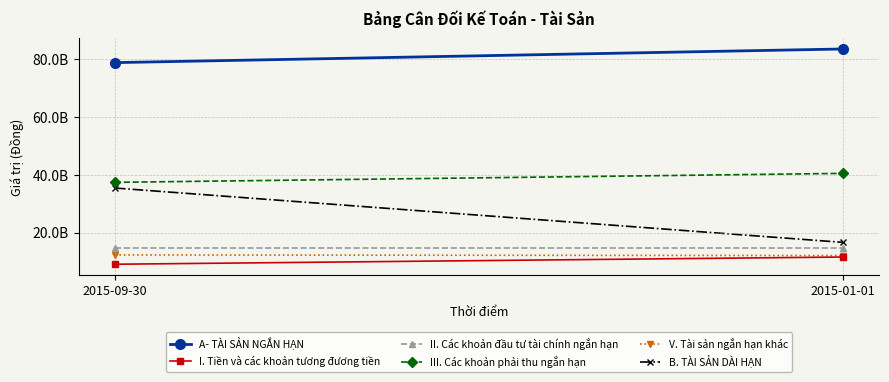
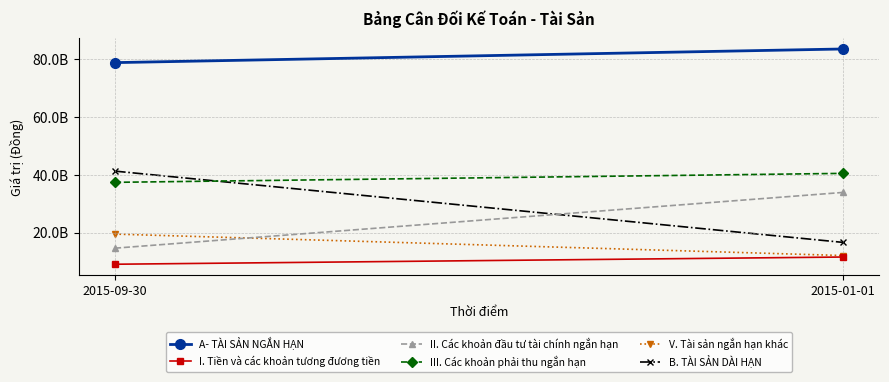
  {
    "A- TÀI SẢN NGẮN HẠN": {
      "2015-09-30": 79000000000,
      "2015-01-01": 84000000000
    },
    "I. Tiền và các khoản tương đương tiền": {
      "2015-09-30": 9000000000
    },
    "II. Các khoản đầu tư tài chính ngắn hạn": {
      "2015-09-30": 15000000000,
-     "2015-01-01": 15000000000
+     "2015-01-01": 34000000000
    },
    "III. Các khoản phải thu ngắn hạn": {
      "2015-09-30": 37000000000,
      "2015-01-01": 40000000000
    },
    "V. Tài sản ngắn hạn khác": {
-     "2015-09-30": 12000000000
+     "2015-09-30": 19000000000
    },
    "B. TÀI SẢN DÀI HẠN": {
-     "2015-09-30": 35000000000,
+     "2015-09-30": 41000000000,
      "2015-01-01": 17000000000
    }
  }
